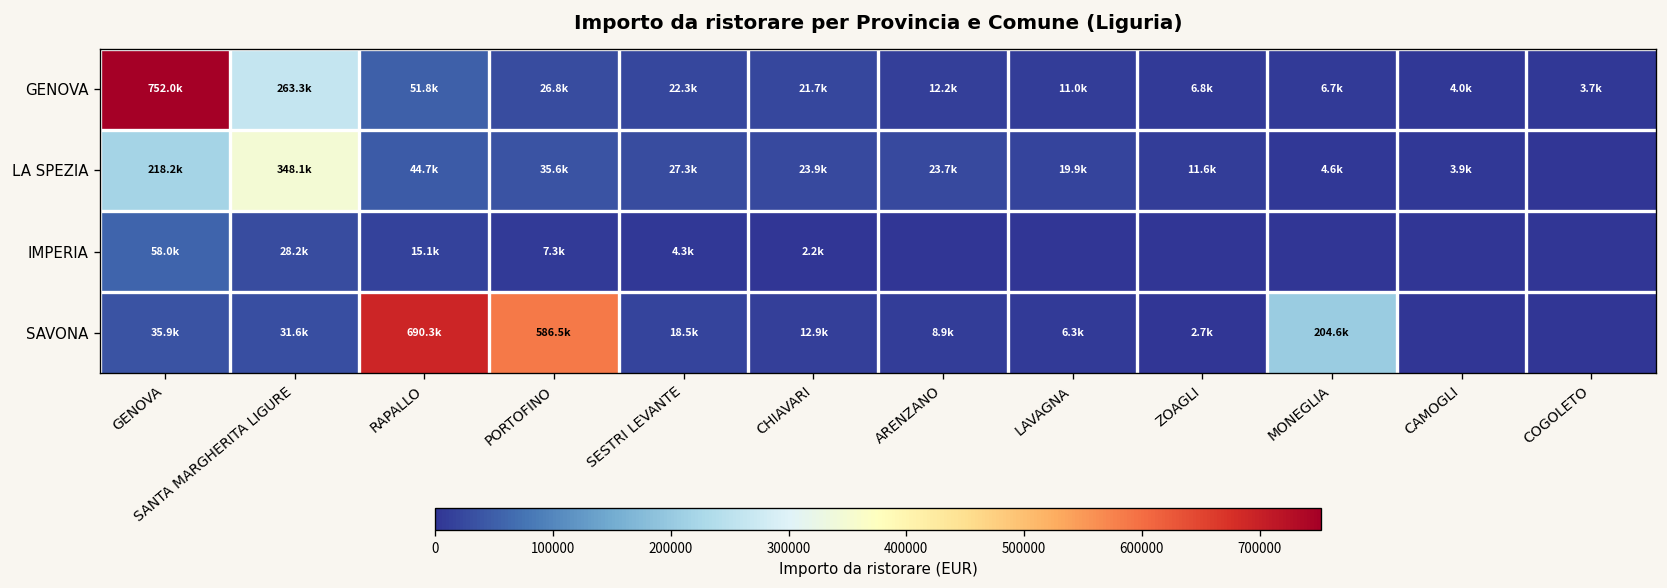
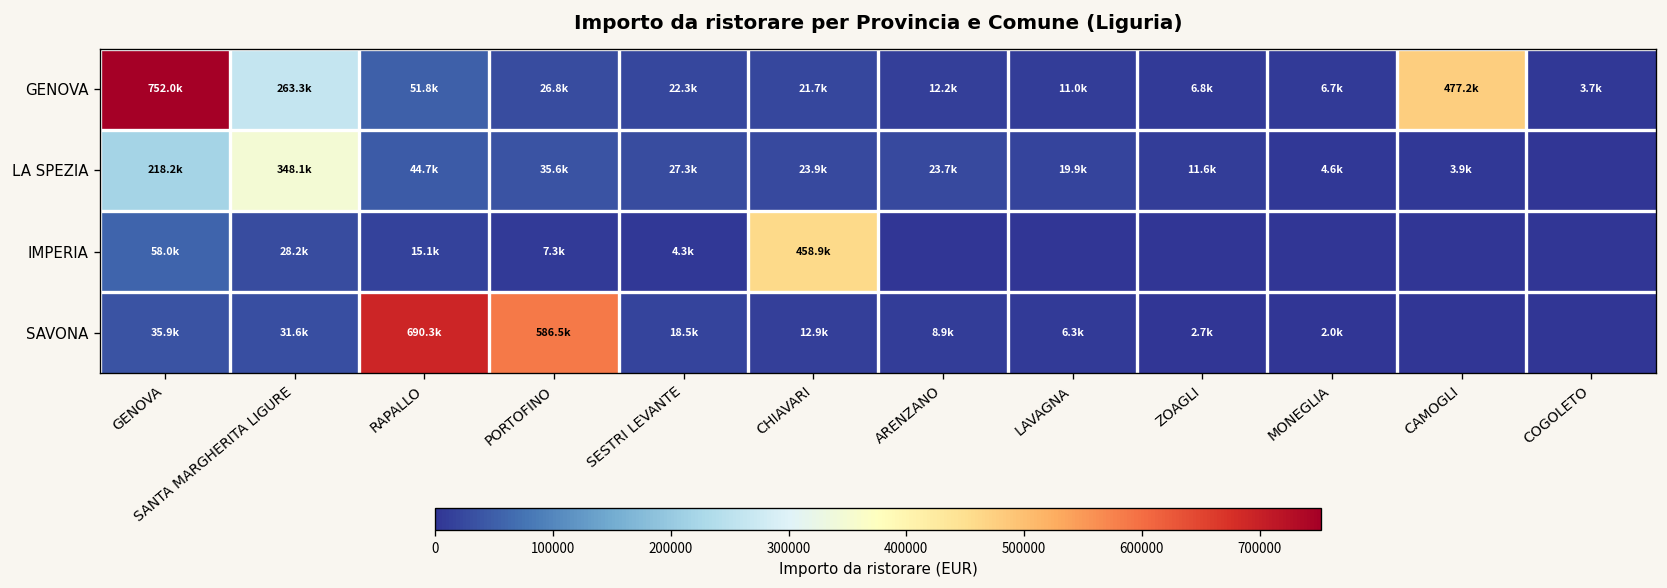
  {
    "GENOVA": {
      "GENOVA": "752.0k",
      "SANTA MARGHERITA LIGURE": "263.3k",
      "RAPALLO": "51.8k",
      "PORTOFINO": "26.8k",
      "SESTRI LEVANTE": "22.3k",
      "CHIAVARI": "21.7k",
      "ARENZANO": "12.2k",
      "LAVAGNA": "11.0k",
      "ZOAGLI": "6.8k",
      "MONEGLIA": "6.7k",
-     "CAMOGLI": "4.0k",
+     "CAMOGLI": "477.2k",
      "COGOLETO": "3.7k"
    },
    "LA SPEZIA": {
      "GENOVA": "218.2k",
      "SANTA MARGHERITA LIGURE": "348.1k",
      "RAPALLO": "44.7k",
      "PORTOFINO": "35.6k",
      "SESTRI LEVANTE": "27.3k",
      "CHIAVARI": "23.9k",
      "ARENZANO": "23.7k",
      "LAVAGNA": "19.9k",
      "ZOAGLI": "11.6k",
      "MONEGLIA": "4.6k",
      "CAMOGLI": "3.9k"
    },
    "IMPERIA": {
      "GENOVA": "58.0k",
      "SANTA MARGHERITA LIGURE": "28.2k",
      "RAPALLO": "15.1k",
      "PORTOFINO": "7.3k",
      "SESTRI LEVANTE": "4.3k",
-     "CHIAVARI": "2.2k"
+     "CHIAVARI": "458.9k"
    },
    "SAVONA": {
      "GENOVA": "35.9k",
      "SANTA MARGHERITA LIGURE": "31.6k",
      "RAPALLO": "690.3k",
      "PORTOFINO": "586.5k",
      "SESTRI LEVANTE": "18.5k",
      "CHIAVARI": "12.9k",
      "ARENZANO": "8.9k",
      "LAVAGNA": "6.3k",
      "ZOAGLI": "2.7k",
-     "MONEGLIA": "204.6k"
+     "MONEGLIA": "2.0k"
    }
  }
